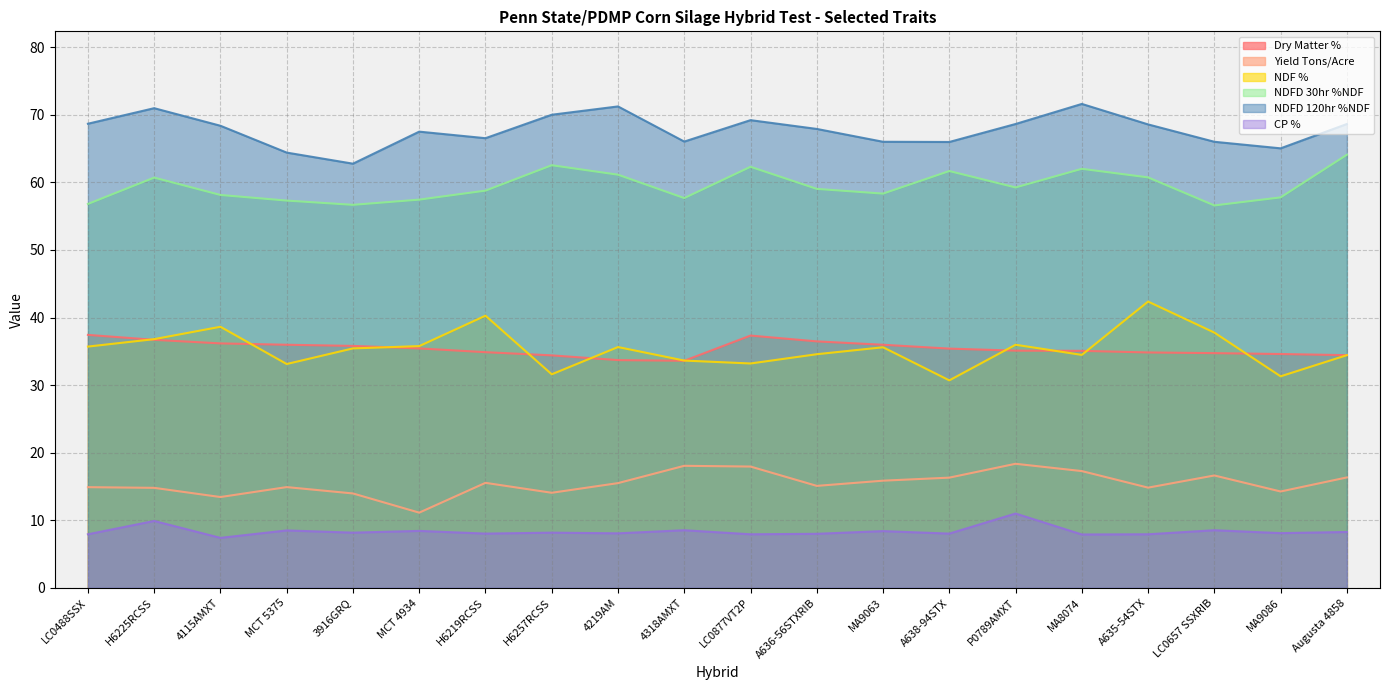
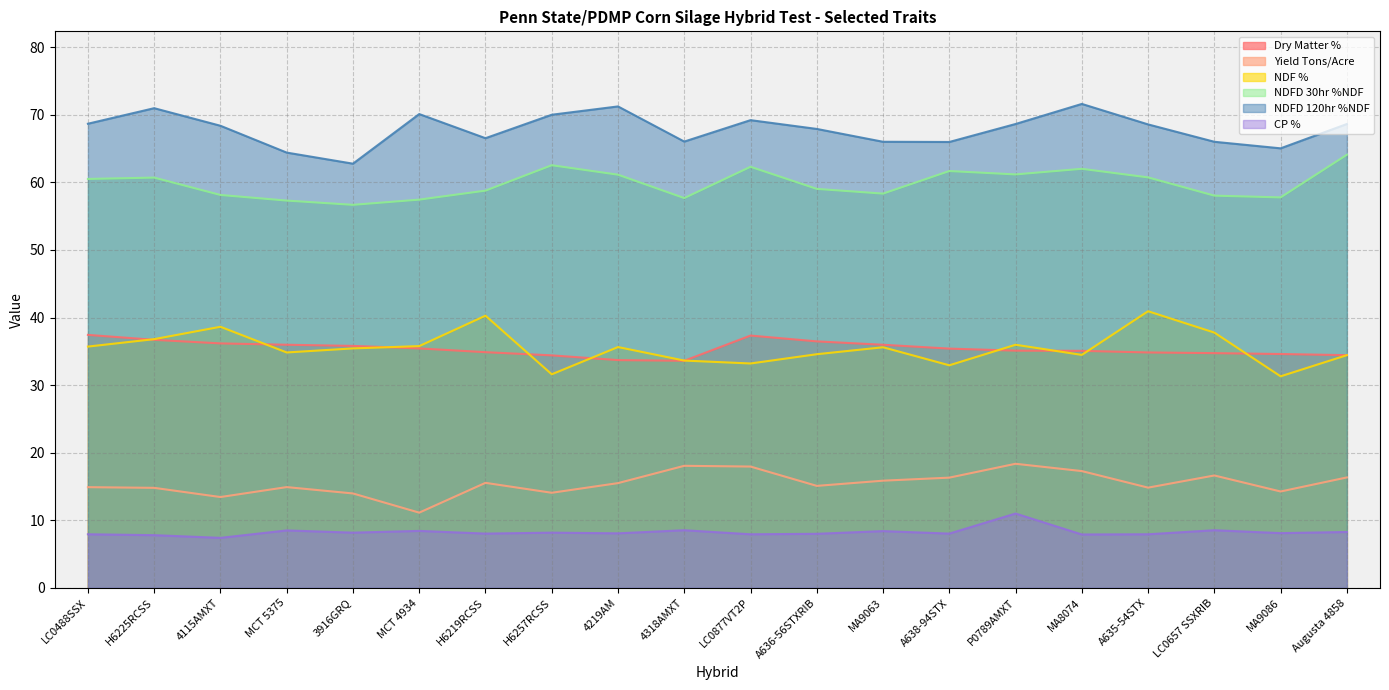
  {
    "NDF %": {
      "LC0488SSX": 36,
      "4115AMXT": 39,
-     "MCT 5375": 33,
+     "MCT 5375": 35,
      "H6219RCSS": 40,
      "H6257RCSS": 32,
      "4219AM": 36,
      "LC0877VT2P": 33,
      "A636-56STXRIB": 35,
-     "A638-94STX": 31,
+     "A638-94STX": 33,
      "P0789AMXT": 36,
      "MA8074": 34,
-     "A635-54STX": 42,
+     "A635-54STX": 41,
      "LC0657 SSXRIB": 38,
      "MA9086": 31
    },
    "NDFD 30hr %NDF": {
-     "LC0488SSX": 57,
+     "LC0488SSX": 61,
      "H6225RCSS": 61,
      "4115AMXT": 58,
      "MCT 5375": 57,
      "3916GRQ": 57,
      "MCT 4934": 57,
      "H6219RCSS": 59,
      "H6257RCSS": 63,
      "4219AM": 61,
      "4318AMXT": 58,
      "LC0877VT2P": 62,
      "A636-56STXRIB": 59,
      "MA9063": 58,
      "A638-94STX": 62,
-     "P0789AMXT": 59,
+     "P0789AMXT": 61,
      "MA8074": 62,
      "A635-54STX": 61,
-     "LC0657 SSXRIB": 57,
+     "LC0657 SSXRIB": 58,
      "MA9086": 58,
      "Augusta 4858": 64
    },
    "NDFD 120hr %NDF": {
      "LC0488SSX": 69,
      "H6225RCSS": 71,
      "4115AMXT": 68,
      "MCT 5375": 64,
      "3916GRQ": 63,
-     "MCT 4934": 68,
+     "MCT 4934": 70,
      "H6219RCSS": 67,
      "H6257RCSS": 70,
      "4219AM": 71,
      "4318AMXT": 66,
      "LC0877VT2P": 69,
      "A636-56STXRIB": 68,
      "MA9063": 66,
      "A638-94STX": 66,
      "P0789AMXT": 69,
      "MA8074": 72,
      "A635-54STX": 69,
      "LC0657 SSXRIB": 66,
      "MA9086": 65
    },
    "CP %": {
      "LC0488SSX": 8,
-     "H6225RCSS": 10,
+     "H6225RCSS": 8,
      "4115AMXT": 7,
      "MCT 5375": 9,
      "3916GRQ": 8,
      "MCT 4934": 8,
      "H6219RCSS": 8,
      "H6257RCSS": 8,
      "4219AM": 8,
      "4318AMXT": 9,
      "LC0877VT2P": 8,
      "A636-56STXRIB": 8,
      "MA9063": 8,
      "A638-94STX": 8,
      "P0789AMXT": 11,
      "MA8074": 8,
      "A635-54STX": 8,
      "LC0657 SSXRIB": 9,
      "MA9086": 8,
      "Augusta 4858": 8
    }
  }
